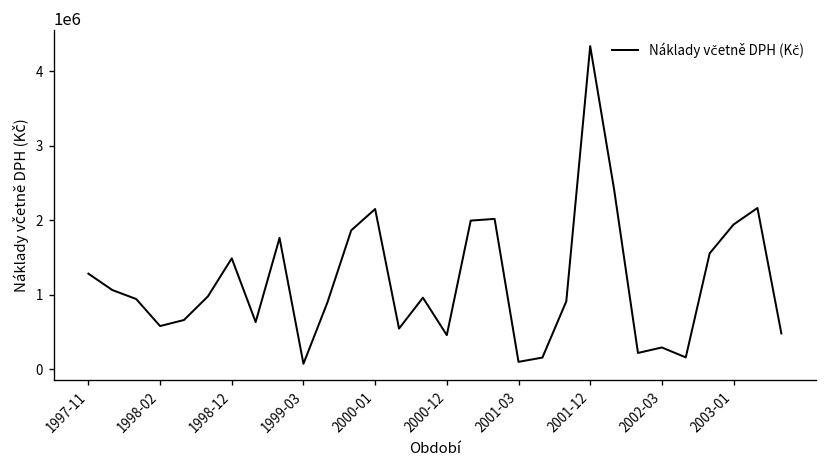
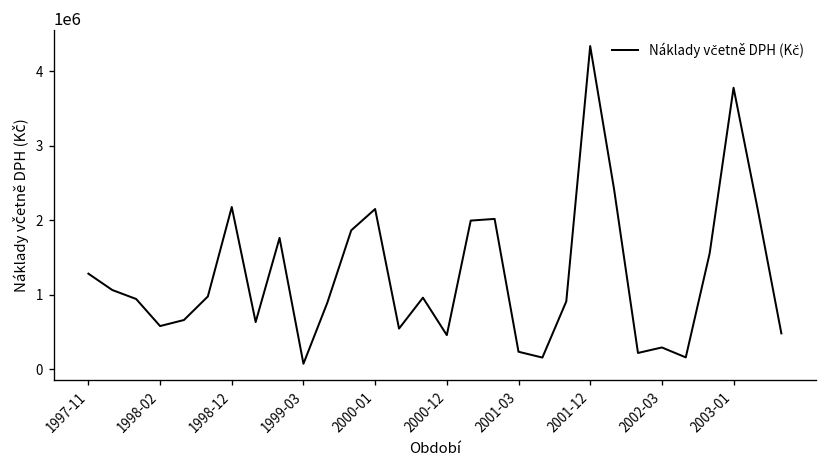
  {
    "1997-11": 1300000,
    "1998-02": 600000,
-   "1998-12": 1500000,
+   "1998-12": 2200000,
    "1999-03": 100000,
    "2000-01": 2200000,
    "2000-12": 500000,
-   "2001-03": 100000,
+   "2001-03": 200000,
    "2001-12": 4300000,
    "2002-03": 300000,
-   "2003-01": 1900000
+   "2003-01": 3800000
  }
